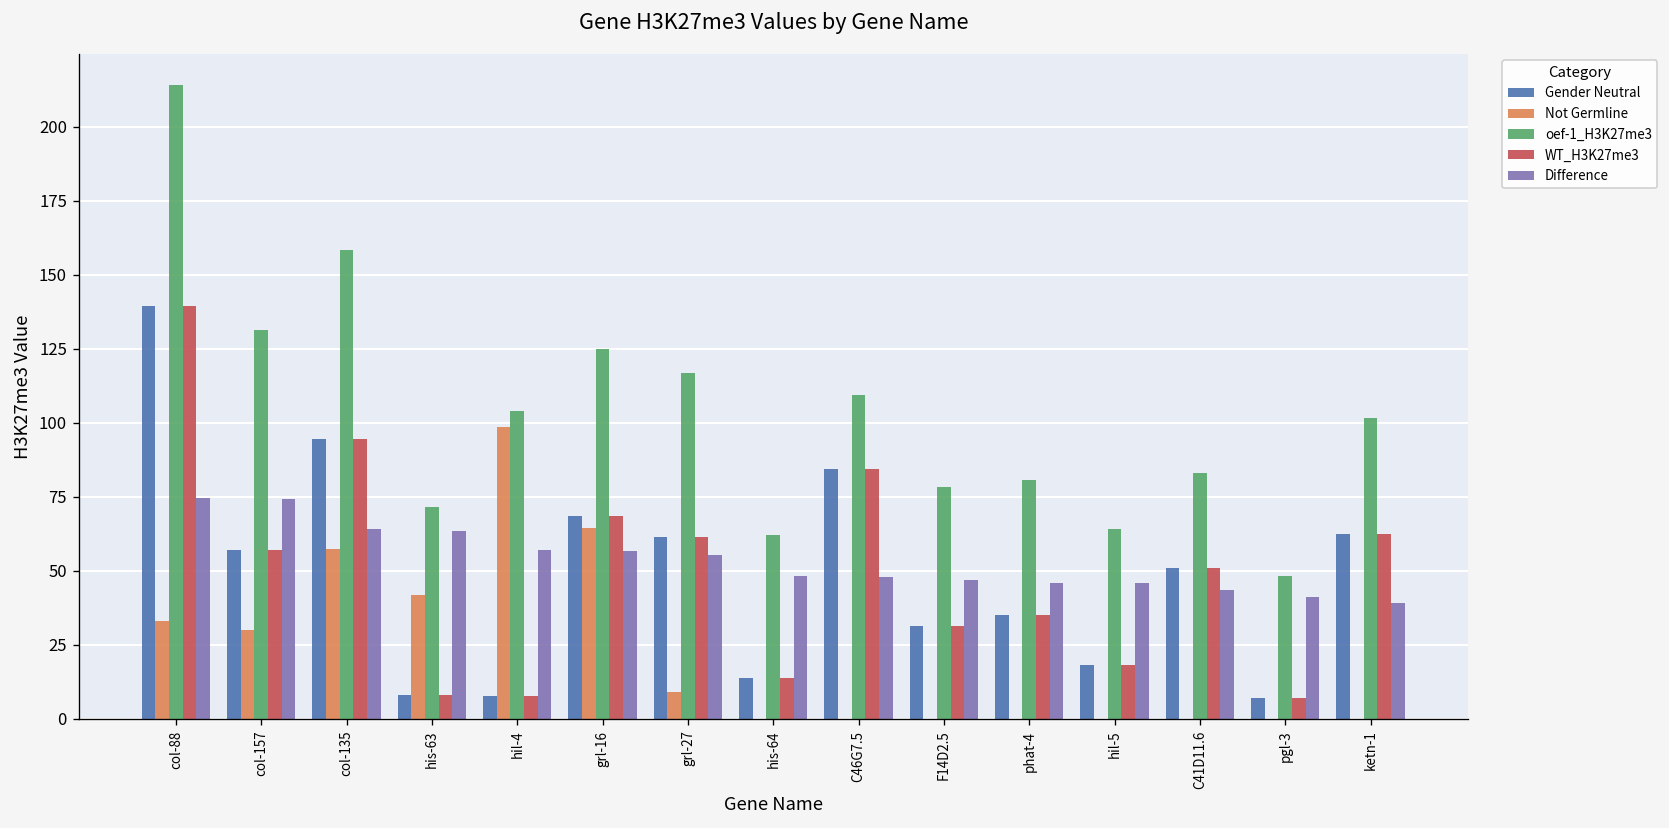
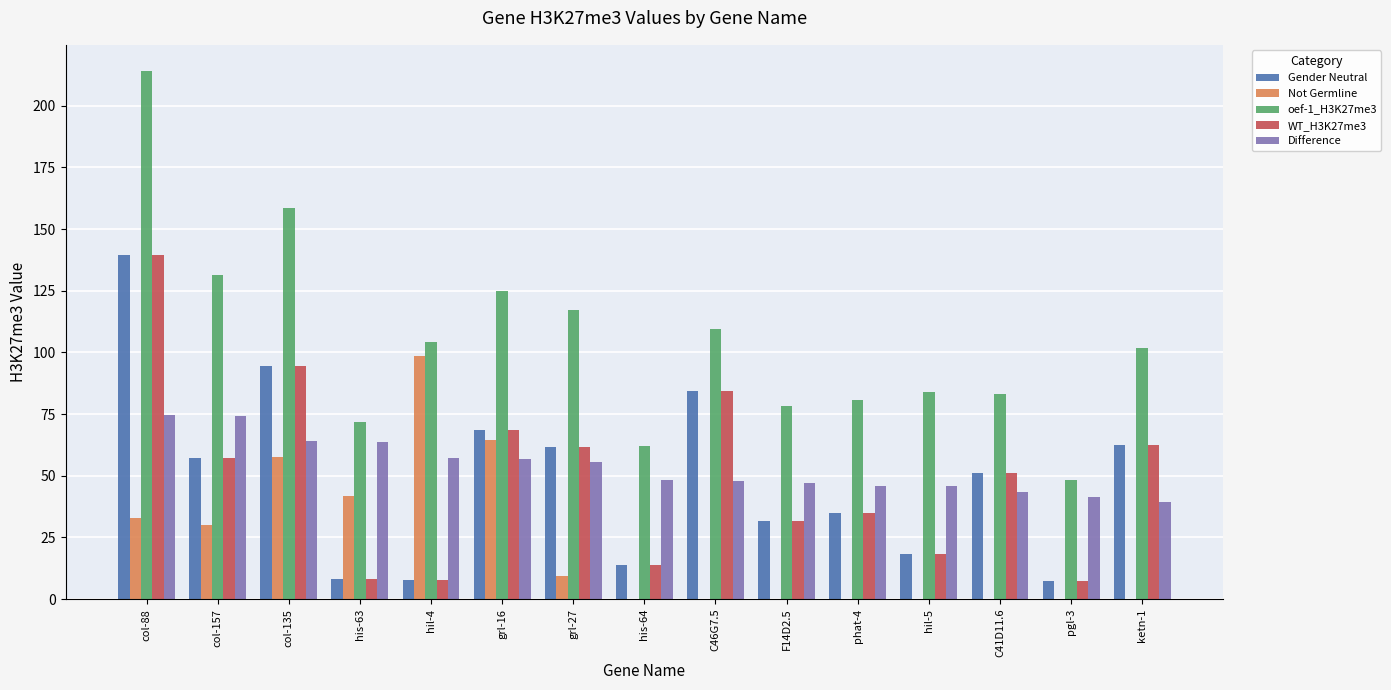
  {
    "oef-1_H3K27me3": {
      "col-88": 214,
      "col-157": 131,
      "col-135": 159,
      "his-63": 72,
      "hil-4": 104,
      "grl-16": 125,
      "grl-27": 117,
      "his-64": 62,
      "C46G7.5": 109,
      "F14D2.5": 78,
      "phat-4": 81,
-     "hil-5": 64,
+     "hil-5": 84,
      "C41D11.6": 83,
      "pgl-3": 48,
      "ketn-1": 102
    }
  }
